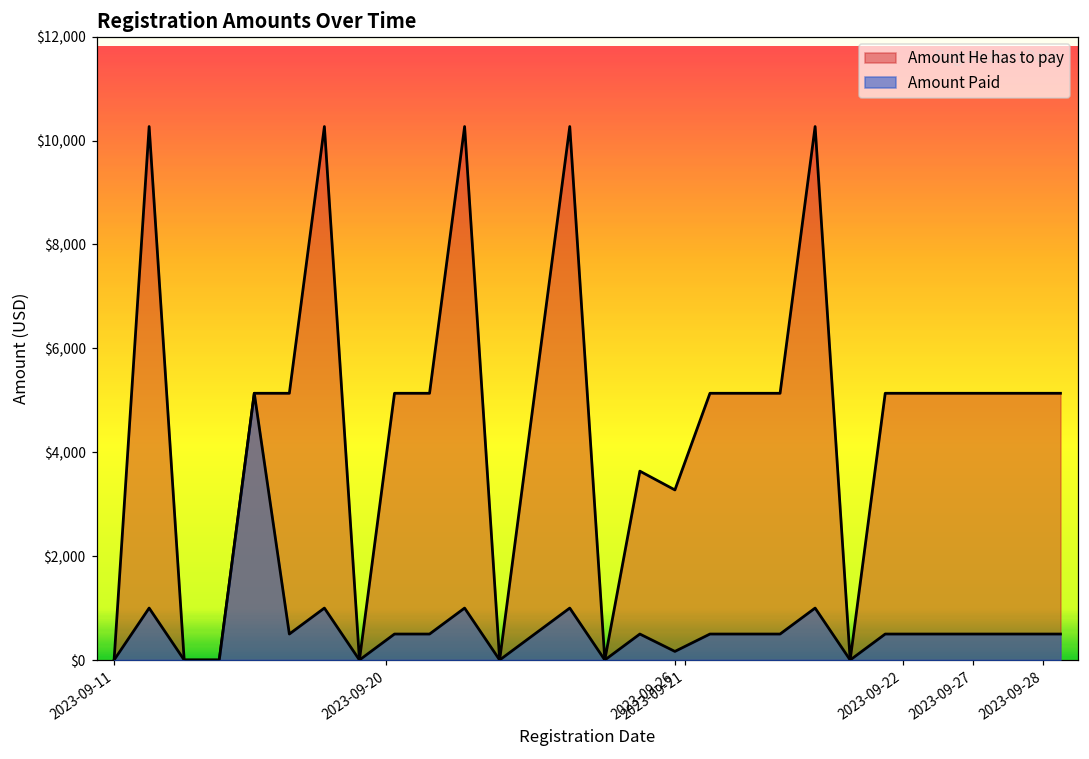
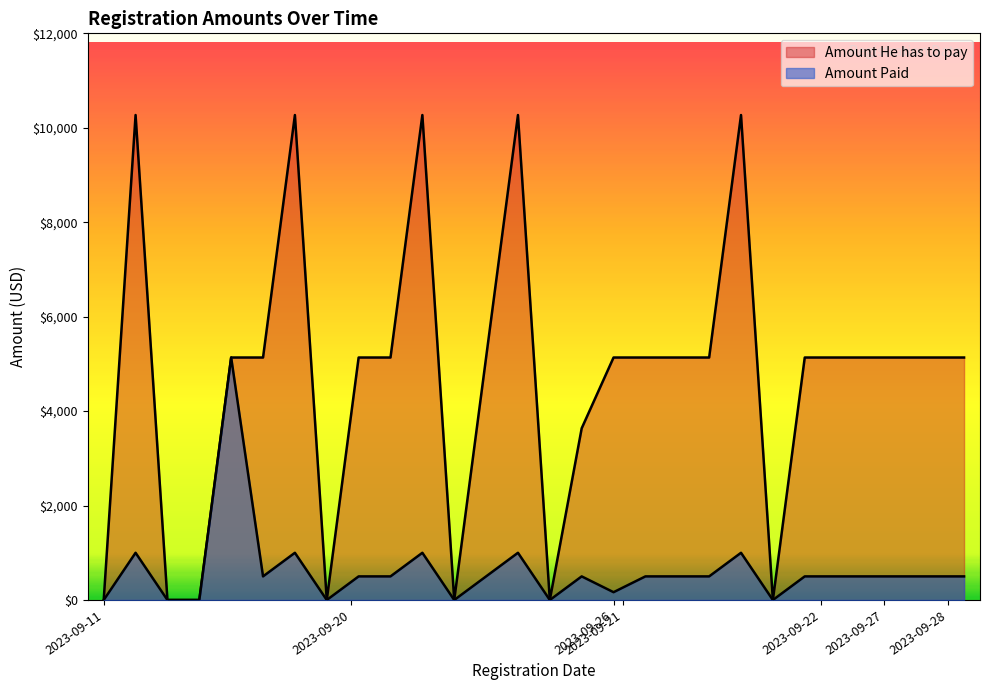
  {
    "Amount He has to pay": {
-     "2023-09-26": "$3,300"
+     "2023-09-26": "$5,100"
    },
    "Amount Paid": {
      "2023-09-26": "$200"
    }
  }
